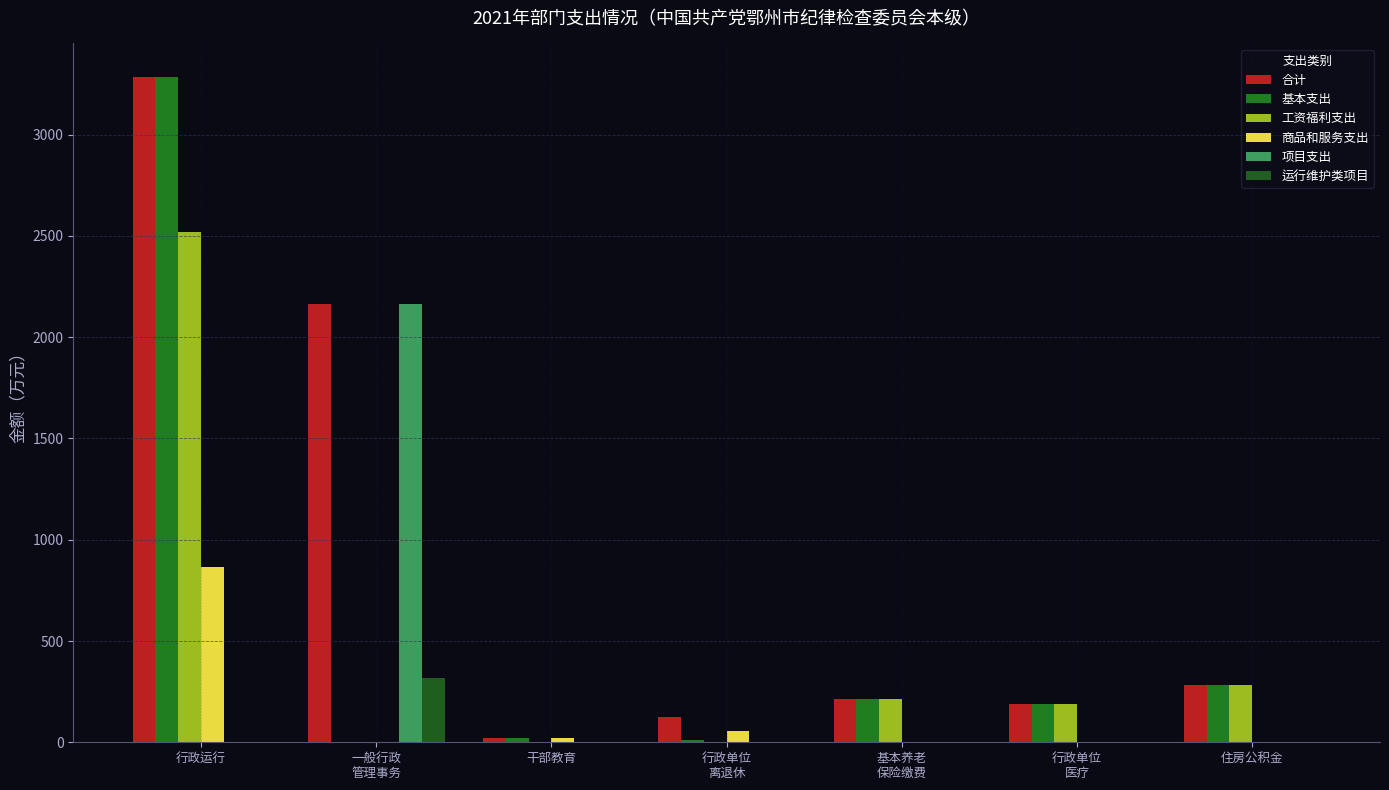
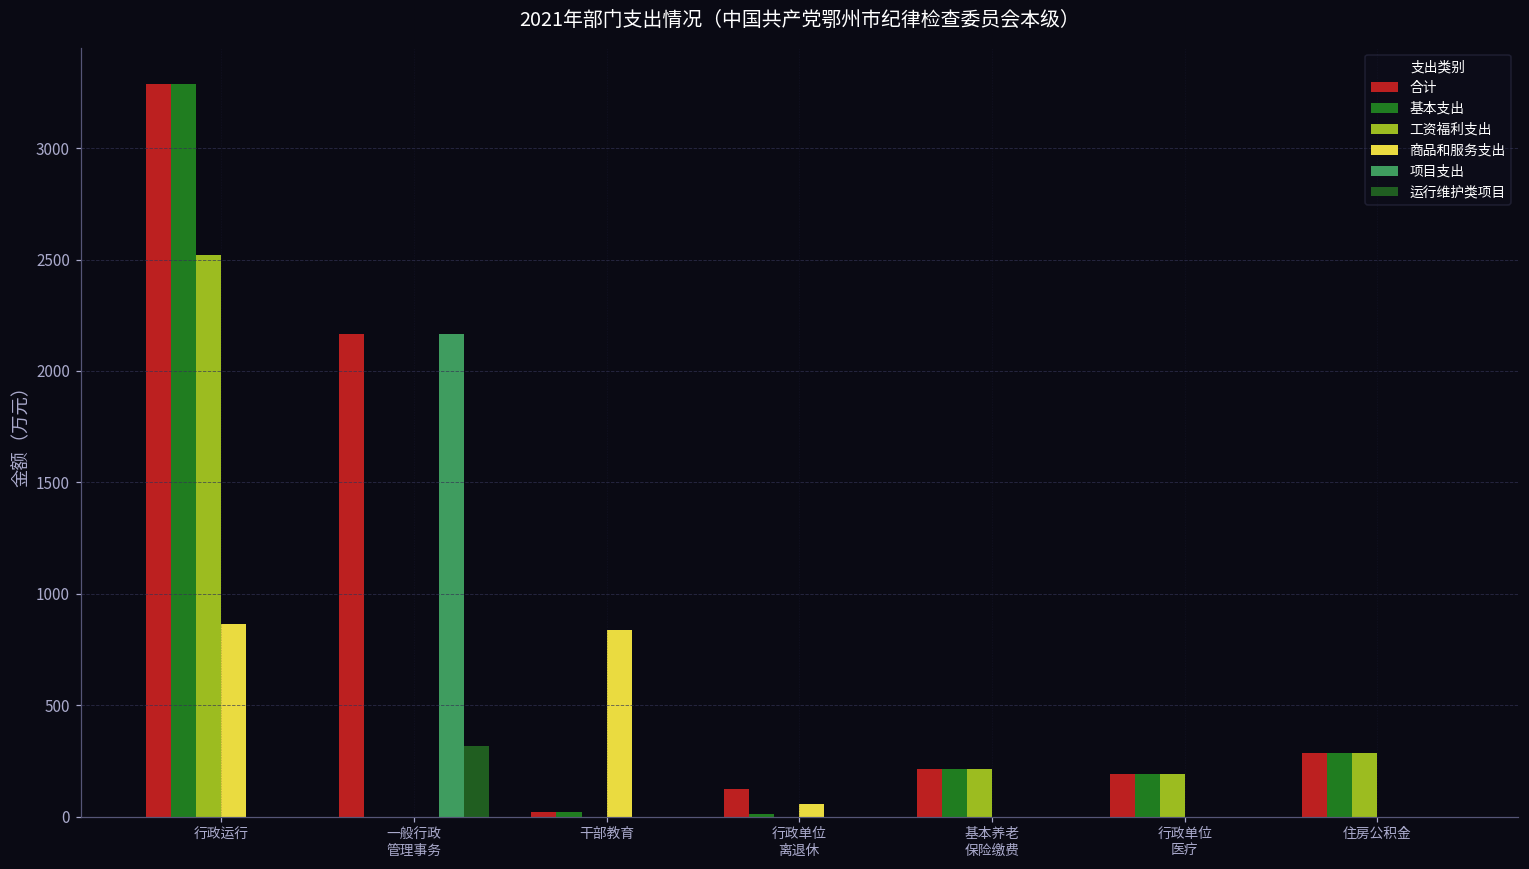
  {
    "合计": {
      "行政运行": 3290,
      "一般行政 管理事务": 2170,
      "干部教育": 20,
      "行政单位 离退休": 120,
      "基本养老 保险缴费": 210,
      "行政单位 医疗": 190,
      "住房公积金": 280
    },
    "工资福利支出": {
      "行政运行": 2520,
      "一般行政 管理事务": 0,
      "干部教育": 0,
      "行政单位 离退休": 0,
      "基本养老 保险缴费": 210,
      "行政单位 医疗": 190,
      "住房公积金": 280
    },
    "商品和服务支出": {
      "行政运行": 860,
      "一般行政 管理事务": 0,
-     "干部教育": 20,
+     "干部教育": 840,
      "行政单位 离退休": 60,
      "基本养老 保险缴费": 0,
      "行政单位 医疗": 0,
      "住房公积金": 0
    },
    "项目支出": {
      "行政运行": 0,
      "一般行政 管理事务": 2170,
      "干部教育": 0,
      "行政单位 离退休": 0,
      "基本养老 保险缴费": 0,
      "行政单位 医疗": 0,
      "住房公积金": 0
    }
  }
